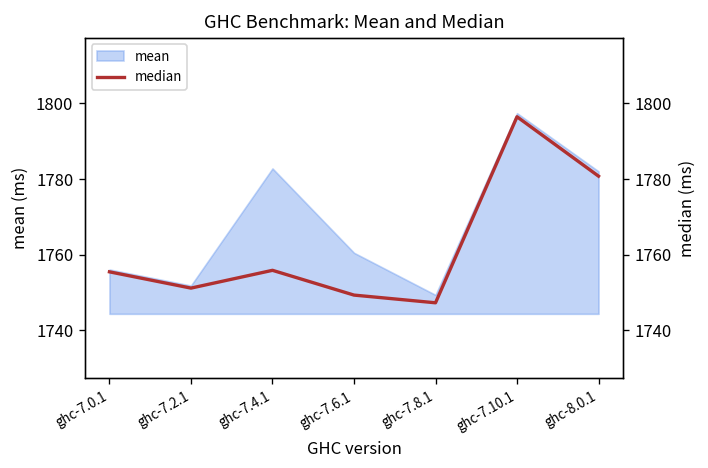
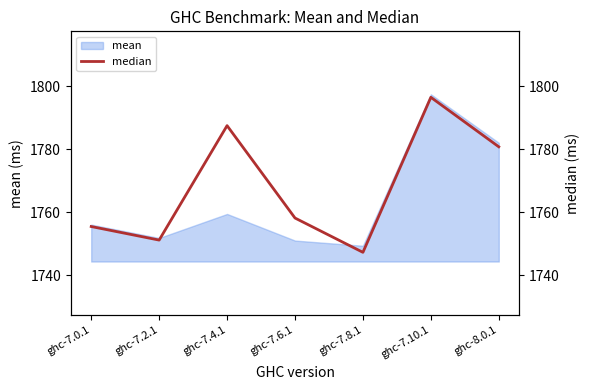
  {
    "mean": {
      "ghc-7.0.1": 1756,
      "ghc-7.2.1": 1752,
-     "ghc-7.4.1": 1783,
-     "ghc-7.6.1": 1760,
+     "ghc-7.4.1": 1759,
+     "ghc-7.6.1": 1751,
      "ghc-7.8.1": 1749,
      "ghc-7.10.1": 1797,
      "ghc-8.0.1": 1782
    },
    "median": {
      "ghc-7.0.1": 1755,
      "ghc-7.2.1": 1751,
-     "ghc-7.4.1": 1756,
-     "ghc-7.6.1": 1749,
+     "ghc-7.4.1": 1787,
+     "ghc-7.6.1": 1758,
      "ghc-7.8.1": 1747,
      "ghc-7.10.1": 1796,
      "ghc-8.0.1": 1781
    }
  }
